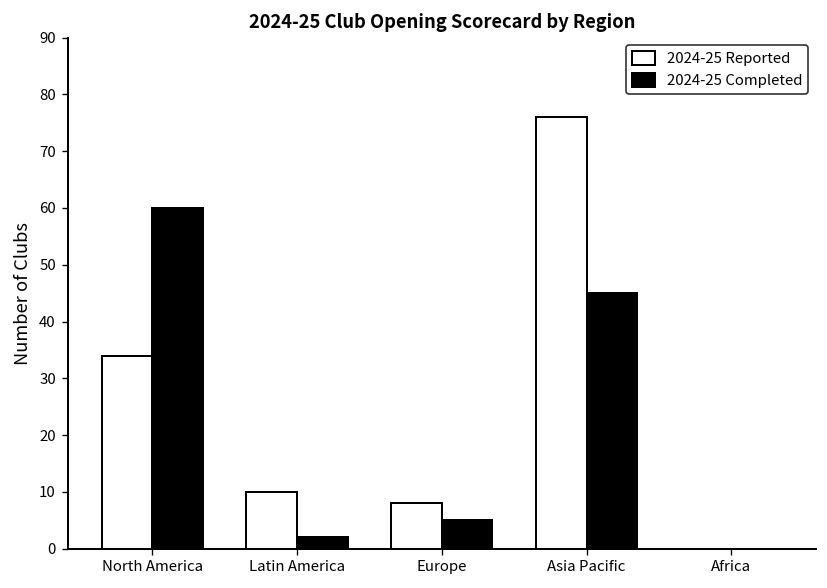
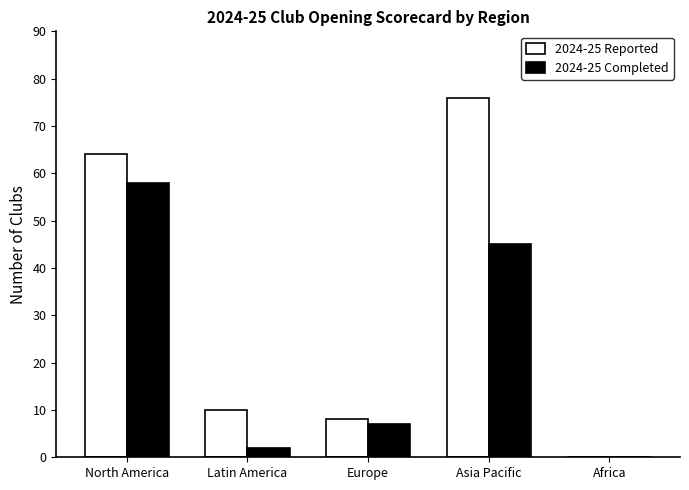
  {
    "2024-25 Reported": {
-     "North America": 34,
+     "North America": 64,
      "Latin America": 10,
      "Europe": 8,
      "Asia Pacific": 76,
      "Africa": 0
    },
    "2024-25 Completed": {
-     "North America": 60,
+     "North America": 58,
      "Latin America": 2,
-     "Europe": 5,
+     "Europe": 7,
      "Asia Pacific": 45,
      "Africa": 0
    }
  }
